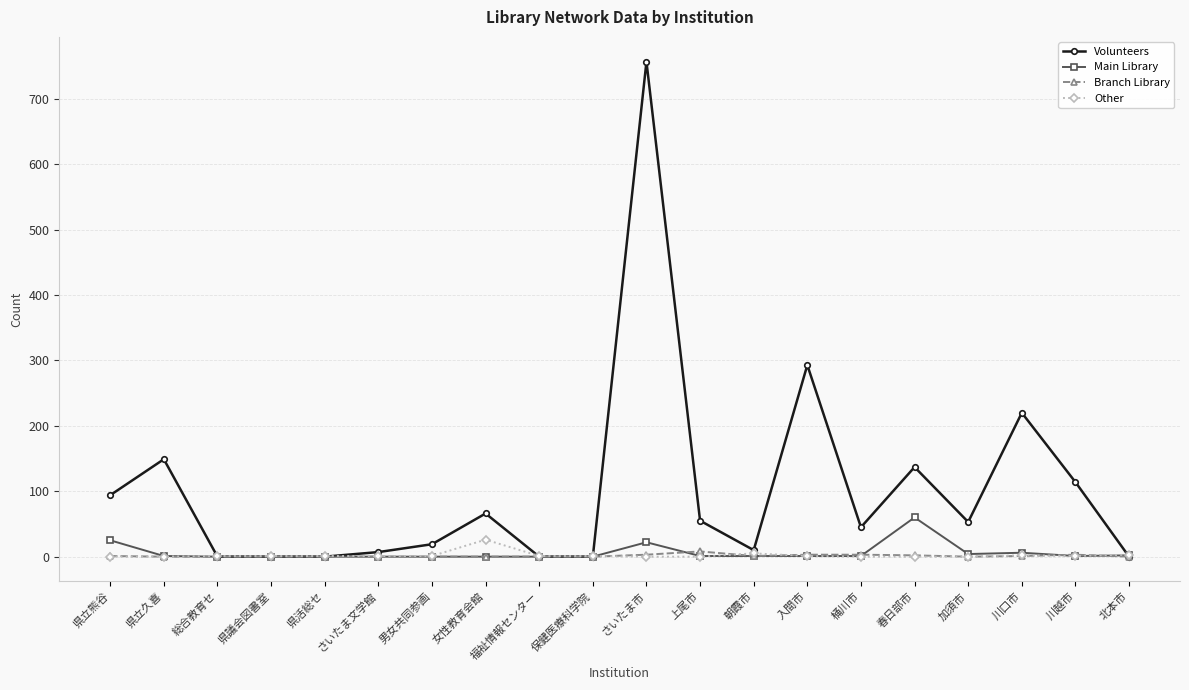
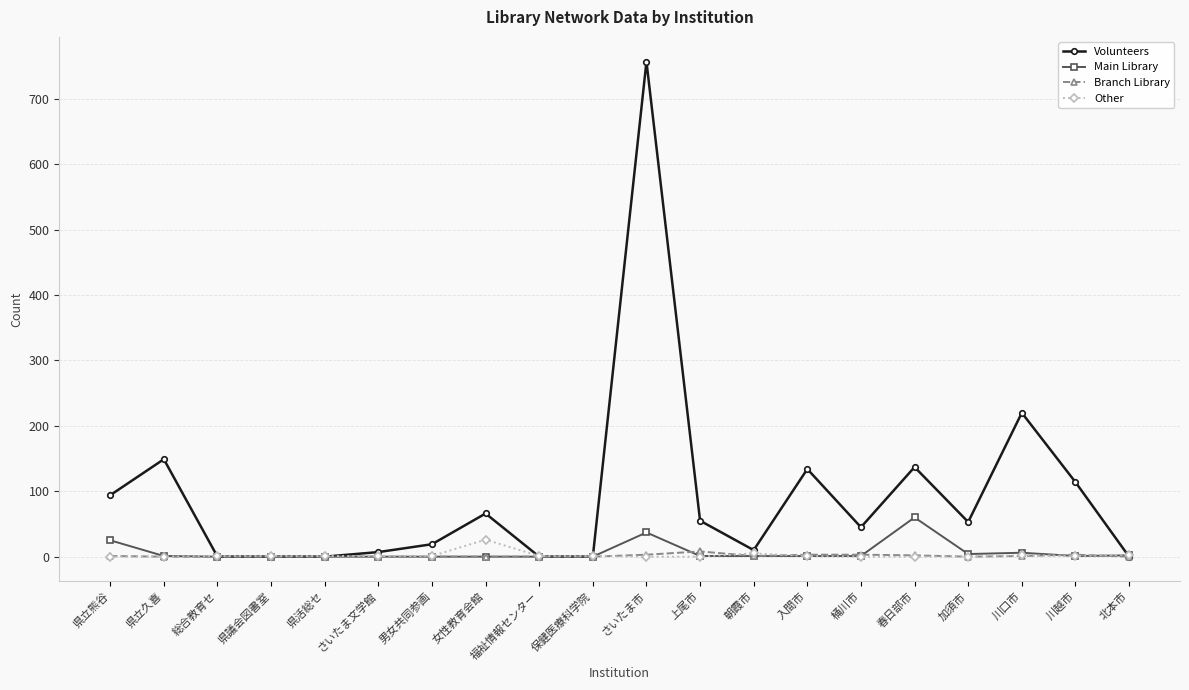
  {
    "Volunteers": {
      "県立熊谷": 90,
      "県立久喜": 150,
      "さいたま文学館": 10,
      "男女共同参画": 20,
      "女性教育会館": 70,
      "さいたま市": 760,
      "上尾市": 60,
      "朝霞市": 10,
-     "入間市": 290,
+     "入間市": 130,
      "桶川市": 50,
      "春日部市": 140,
      "加須市": 50,
      "川口市": 220,
      "川越市": 110
    },
    "Main Library": {
      "県立熊谷": 30,
-     "さいたま市": 20,
+     "さいたま市": 40,
      "春日部市": 60,
      "加須市": 0,
      "川口市": 10
    },
    "Branch Library": {
      "上尾市": 10
    },
    "Other": {
      "女性教育会館": 30,
      "朝霞市": 10
    }
  }
